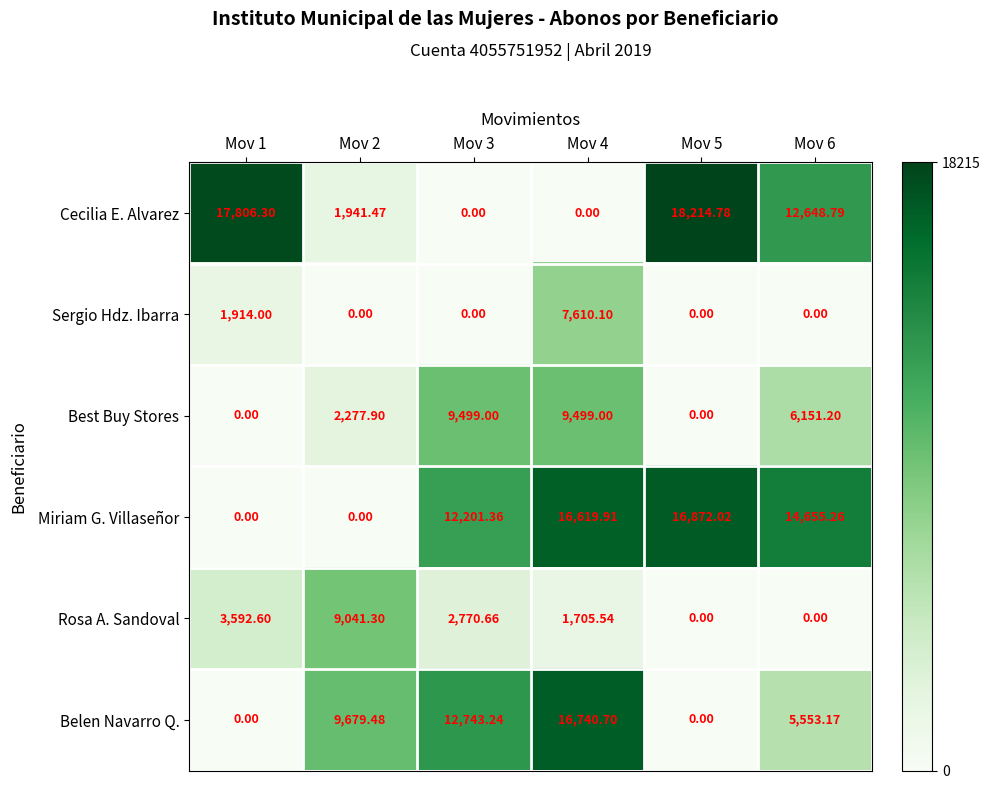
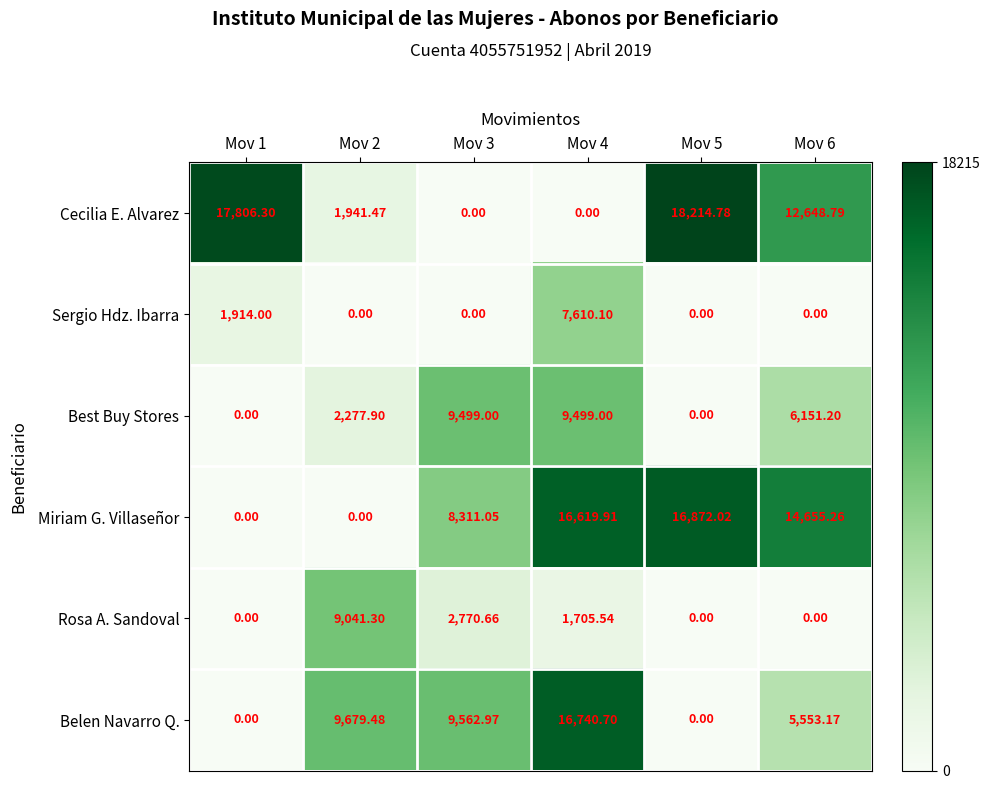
  {
    "Cecilia E. Alvarez": {
      "Mov 1": "17,806.30",
      "Mov 2": "1,941.47",
      "Mov 3": "0.00",
      "Mov 4": "0.00",
      "Mov 5": "18,214.78",
      "Mov 6": "12,648.79"
    },
    "Sergio Hdz. Ibarra": {
      "Mov 1": "1,914.00",
      "Mov 2": "0.00",
      "Mov 3": "0.00",
      "Mov 4": "7,610.10",
      "Mov 5": "0.00",
      "Mov 6": "0.00"
    },
    "Best Buy Stores": {
      "Mov 1": "0.00",
      "Mov 2": "2,277.90",
      "Mov 3": "9,499.00",
      "Mov 4": "9,499.00",
      "Mov 5": "0.00",
      "Mov 6": "6,151.20"
    },
    "Miriam G. Villaseñor": {
      "Mov 1": "0.00",
      "Mov 2": "0.00",
-     "Mov 3": "12,201.36",
+     "Mov 3": "8,311.05",
      "Mov 4": "16,619.91",
      "Mov 5": "16,872.02",
      "Mov 6": "14,655.26"
    },
    "Rosa A. Sandoval": {
-     "Mov 1": "3,592.60",
+     "Mov 1": "0.00",
      "Mov 2": "9,041.30",
      "Mov 3": "2,770.66",
      "Mov 4": "1,705.54",
      "Mov 5": "0.00",
      "Mov 6": "0.00"
    },
    "Belen Navarro Q.": {
      "Mov 1": "0.00",
      "Mov 2": "9,679.48",
-     "Mov 3": "12,743.24",
+     "Mov 3": "9,562.97",
      "Mov 4": "16,740.70",
      "Mov 5": "0.00",
      "Mov 6": "5,553.17"
    }
  }
